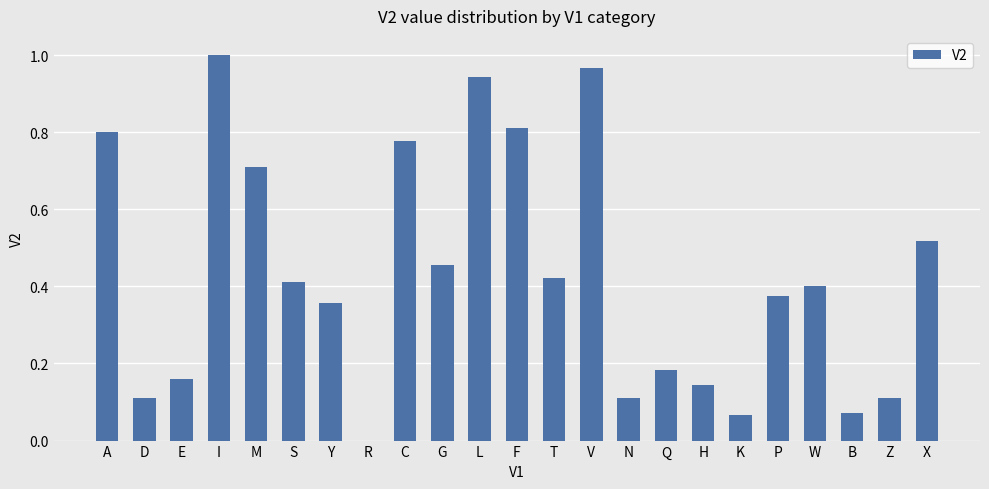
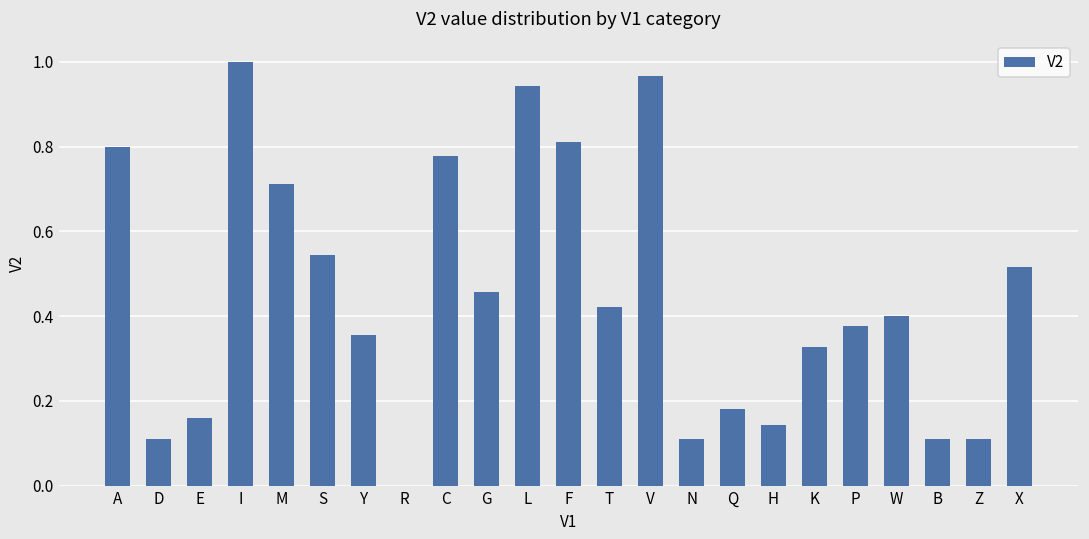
  {
    "A": 0.80,
    "D": 0.11,
    "E": 0.16,
    "I": 1.00,
    "M": 0.71,
-   "S": 0.41,
+   "S": 0.55,
    "Y": 0.36,
    "R": 0.00,
    "C": 0.78,
    "G": 0.46,
    "L": 0.94,
    "F": 0.81,
    "T": 0.42,
    "V": 0.97,
    "N": 0.11,
    "Q": 0.18,
    "H": 0.14,
-   "K": 0.07,
+   "K": 0.33,
    "P": 0.38,
    "W": 0.40,
-   "B": 0.07,
+   "B": 0.11,
    "Z": 0.11,
    "X": 0.52
  }
